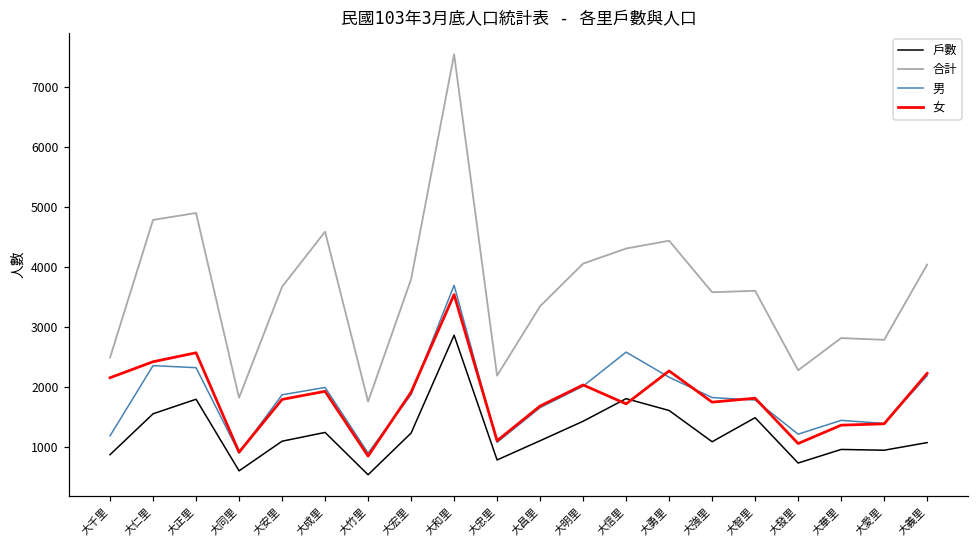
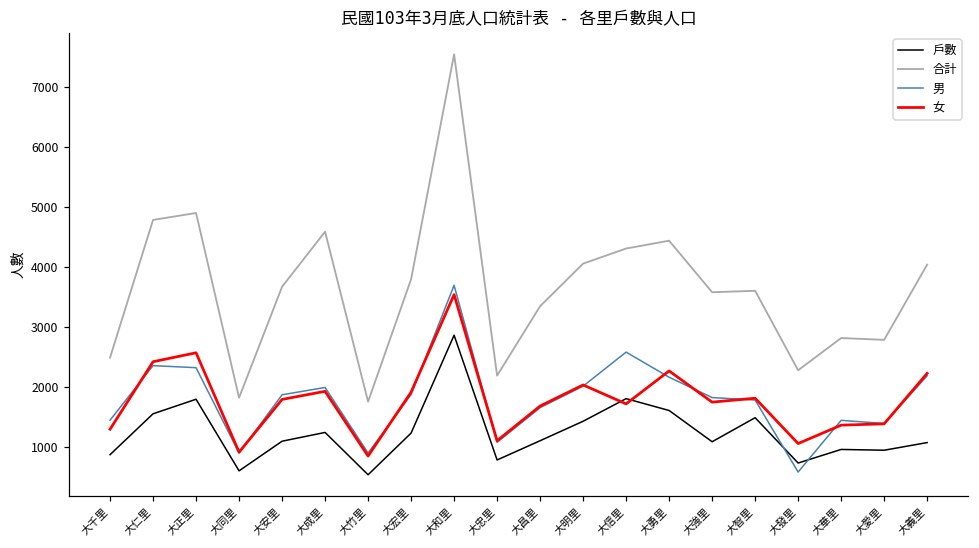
  {
    "戶數": {
      "大千里": 900,
      "大仁里": 1600,
      "大正里": 1800,
      "大同里": 600,
      "大安里": 1100,
      "大成里": 1200,
      "大竹里": 500,
      "大宏里": 1200,
      "大和里": 2900,
      "大忠里": 800,
      "大昌里": 1100,
      "大明里": 1400,
      "大信里": 1800,
      "大勇里": 1600,
      "大強里": 1100,
      "大智里": 1500,
      "大發里": 700,
      "大華里": 1000,
      "大愛里": 1000,
      "大義里": 1100
    },
    "合計": {
      "大千里": 2500,
      "大仁里": 4800,
      "大正里": 4900,
      "大同里": 1800,
      "大安里": 3700,
      "大成里": 4600,
      "大竹里": 1800,
      "大宏里": 3800,
      "大和里": 7500,
      "大忠里": 2200,
      "大昌里": 3300,
      "大明里": 4100,
      "大信里": 4300,
      "大勇里": 4400,
      "大強里": 3600,
      "大智里": 3600,
      "大發里": 2300,
      "大華里": 2800,
      "大愛里": 2800,
      "大義里": 4000
    },
    "男": {
-     "大千里": 1200,
+     "大千里": 1500,
      "大仁里": 2400,
      "大正里": 2300,
      "大安里": 1900,
      "大成里": 2000,
      "大竹里": 900,
      "大和里": 3700,
      "大信里": 2600,
      "大勇里": 2200,
      "大強里": 1800,
-     "大發里": 1200,
+     "大發里": 600,
      "大華里": 1400
    },
    "女": {
-     "大千里": 2200,
+     "大千里": 1300,
      "大仁里": 2400,
      "大正里": 2600,
      "大安里": 1800,
      "大成里": 1900,
      "大竹里": 900,
      "大和里": 3500,
      "大信里": 1700,
      "大勇里": 2300,
      "大強里": 1800,
      "大發里": 1100,
      "大華里": 1400
    }
  }
